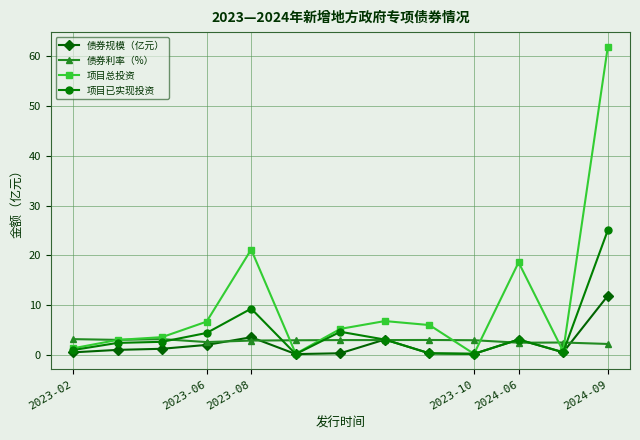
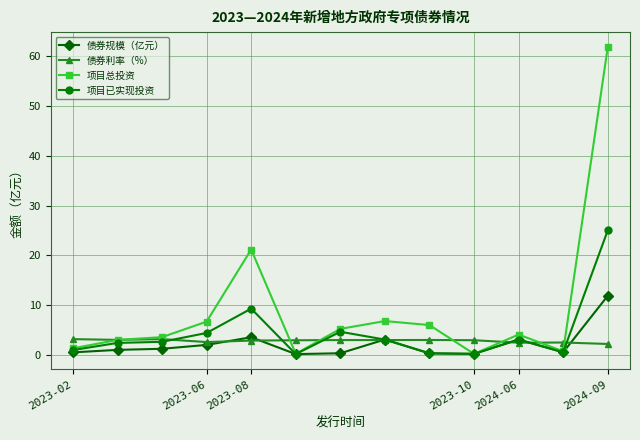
  {
    "项目总投资": {
      "2023-06": 7,
      "2023-08": 21,
-     "2024-06": 19,
+     "2024-06": 4,
      "2024-09": 62
    }
  }
